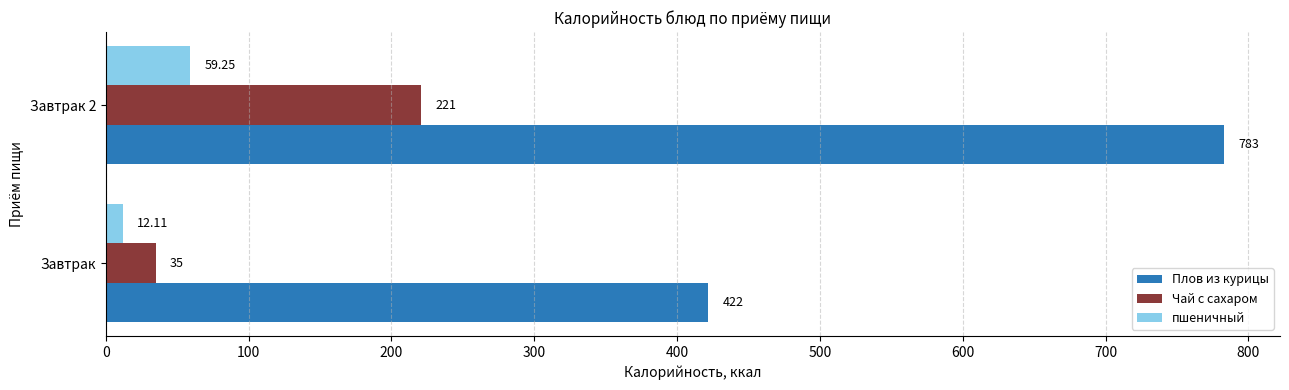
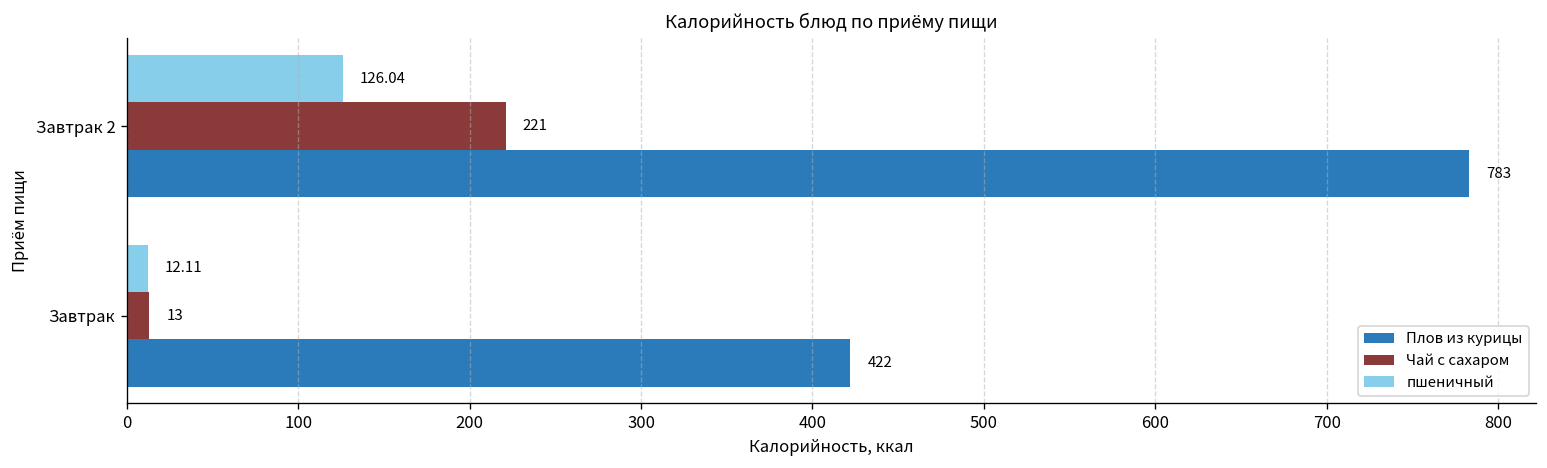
  {
    "Плов из курицы": {
      "Завтрак 2": 783,
      "Завтрак": 422
    },
    "Чай с сахаром": {
      "Завтрак 2": 221,
-     "Завтрак": 35
+     "Завтрак": 13
    },
    "пшеничный": {
-     "Завтрак 2": 59.25,
+     "Завтрак 2": 126.04,
      "Завтрак": 12.11
    }
  }
